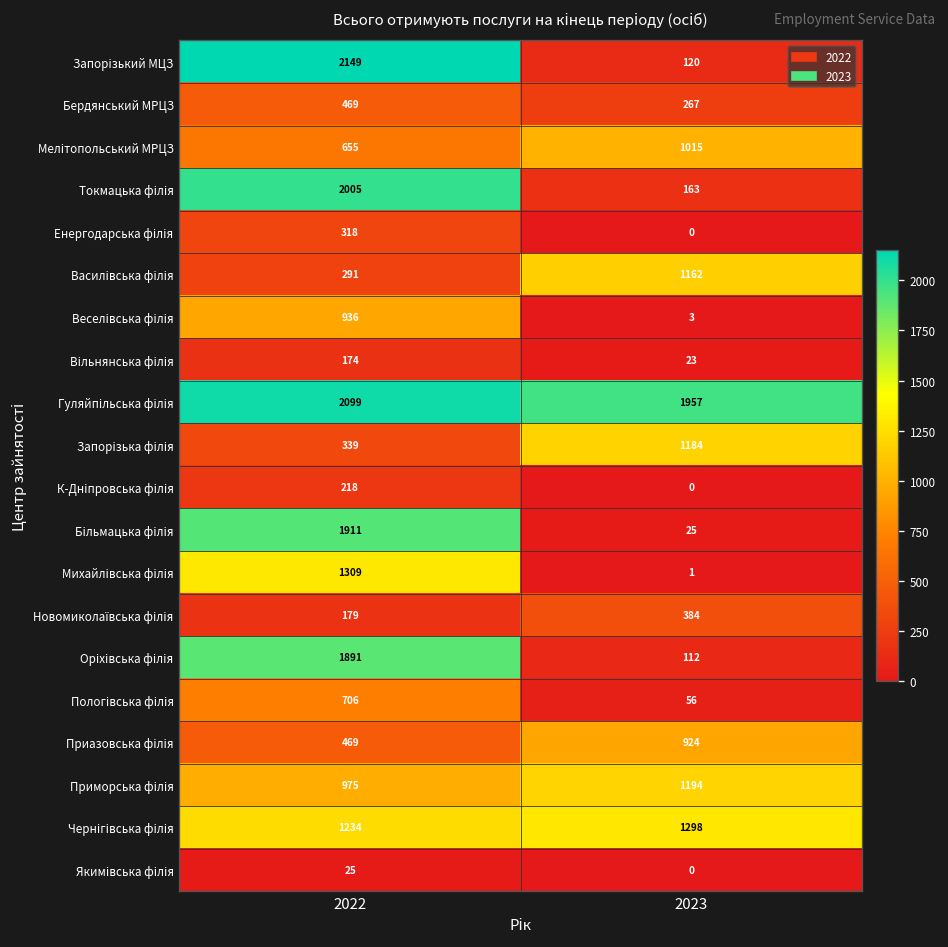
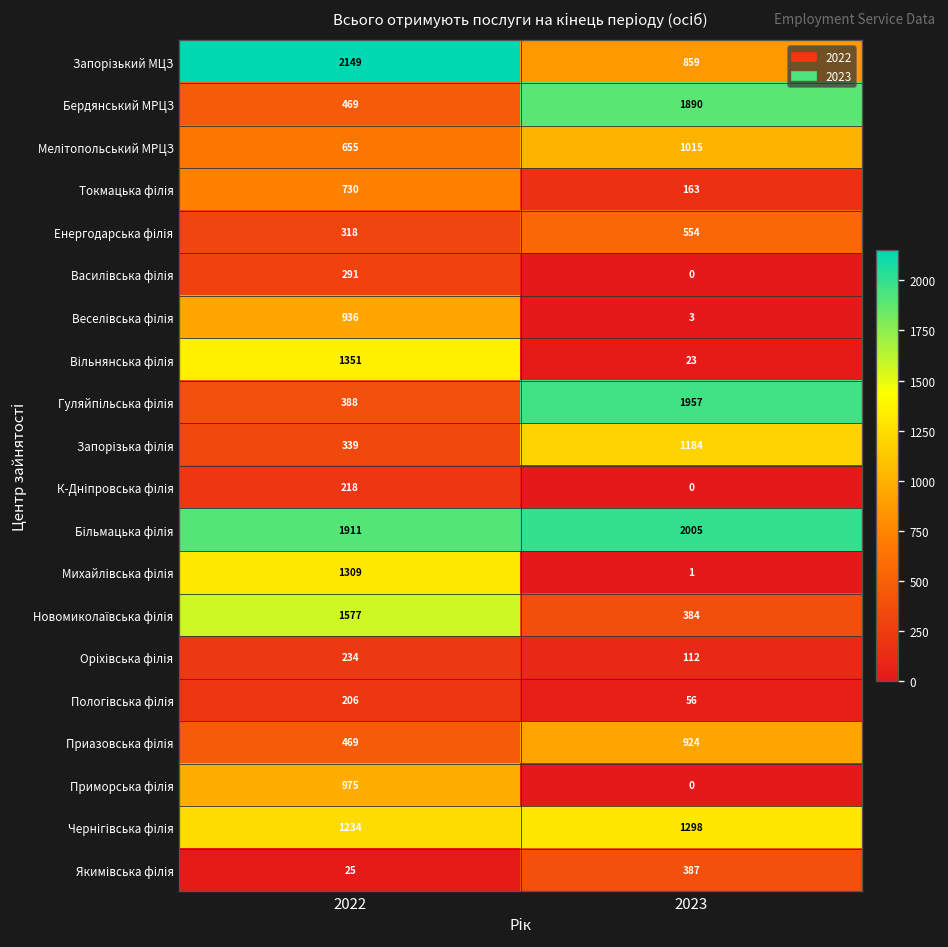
  {
    "Запорізький МЦЗ": {
      "2022": 2149,
-     "2023": 120
+     "2023": 859
    },
    "Бердянський МРЦЗ": {
      "2022": 469,
-     "2023": 267
+     "2023": 1890
    },
    "Мелітопольський МРЦЗ": {
      "2022": 655,
      "2023": 1015
    },
    "Токмацька філія": {
-     "2022": 2005,
+     "2022": 730,
      "2023": 163
    },
    "Енергодарська філія": {
      "2022": 318,
-     "2023": 0
+     "2023": 554
    },
    "Василівська філія": {
      "2022": 291,
-     "2023": 1162
+     "2023": 0
    },
    "Веселівська філія": {
      "2022": 936,
      "2023": 3
    },
    "Вільнянська філія": {
-     "2022": 174,
+     "2022": 1351,
      "2023": 23
    },
    "Гуляйпільська філія": {
-     "2022": 2099,
+     "2022": 388,
      "2023": 1957
    },
    "Запорізька філія": {
      "2022": 339,
      "2023": 1184
    },
    "К-Дніпровська філія": {
      "2022": 218,
      "2023": 0
    },
    "Більмацька філія": {
      "2022": 1911,
-     "2023": 25
+     "2023": 2005
    },
    "Михайлівська філія": {
      "2022": 1309,
      "2023": 1
    },
    "Новомиколаївська філія": {
-     "2022": 179,
+     "2022": 1577,
      "2023": 384
    },
    "Оріхівська філія": {
-     "2022": 1891,
+     "2022": 234,
      "2023": 112
    },
    "Пологівська філія": {
-     "2022": 706,
+     "2022": 206,
      "2023": 56
    },
    "Приазовська філія": {
      "2022": 469,
      "2023": 924
    },
    "Приморська філія": {
      "2022": 975,
-     "2023": 1194
+     "2023": 0
    },
    "Чернігівська філія": {
      "2022": 1234,
      "2023": 1298
    },
    "Якимівська філія": {
      "2022": 25,
-     "2023": 0
+     "2023": 387
    }
  }
